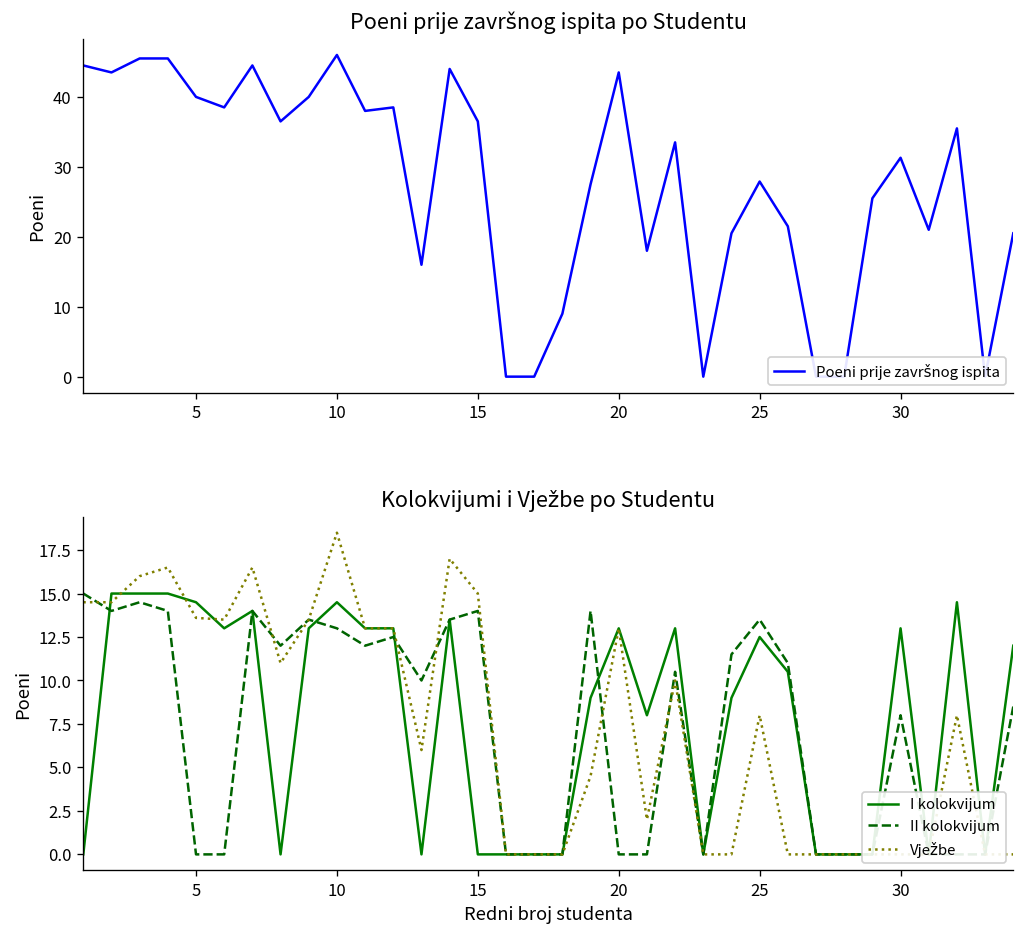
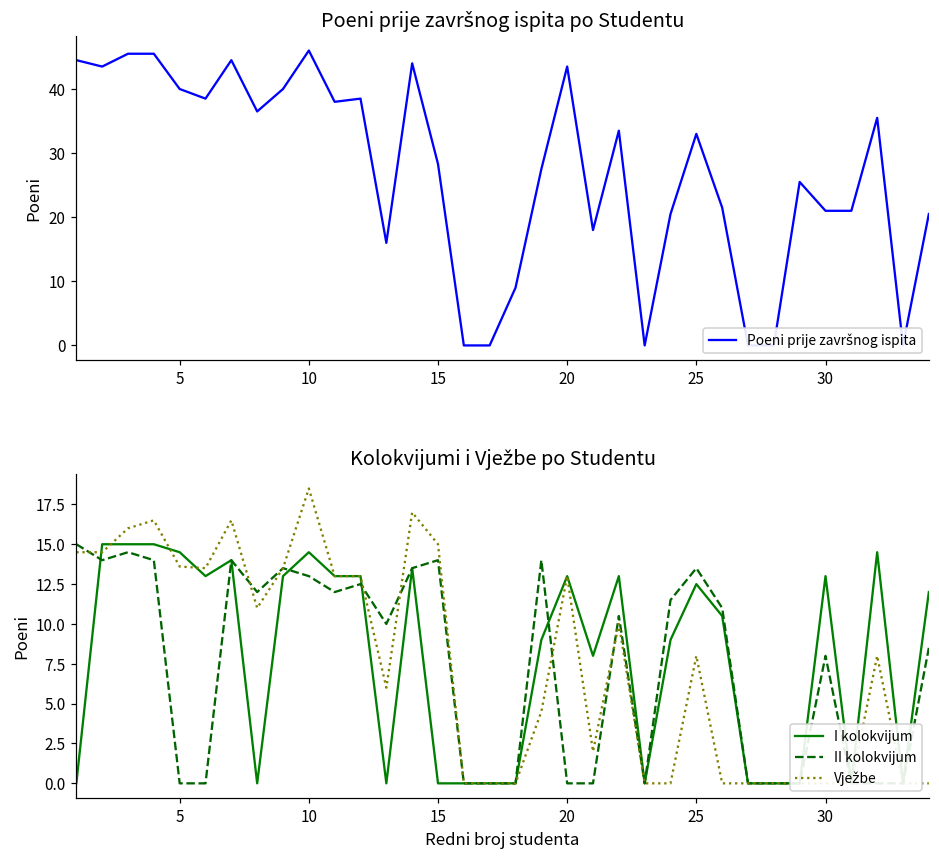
  {
    "Poeni prije završnog ispita po Studentu": {
      "5": 40,
      "10": 46,
-     "15": 37,
+     "15": 28,
      "20": 44,
-     "25": 28,
-     "30": 31
+     "25": 33,
+     "30": 21
    },
    "Kolokvijumi i Vježbe po Studentu": {
      "Vježbe": {
        "5": 13.6,
        "10": 18.5,
        "15": 15.0,
        "25": 8.0
      }
    }
  }
